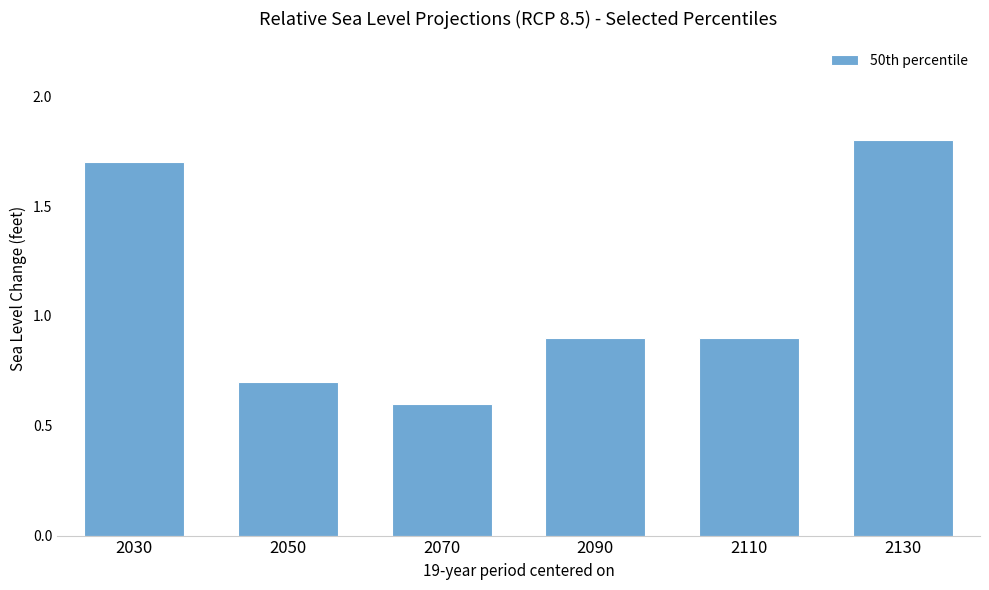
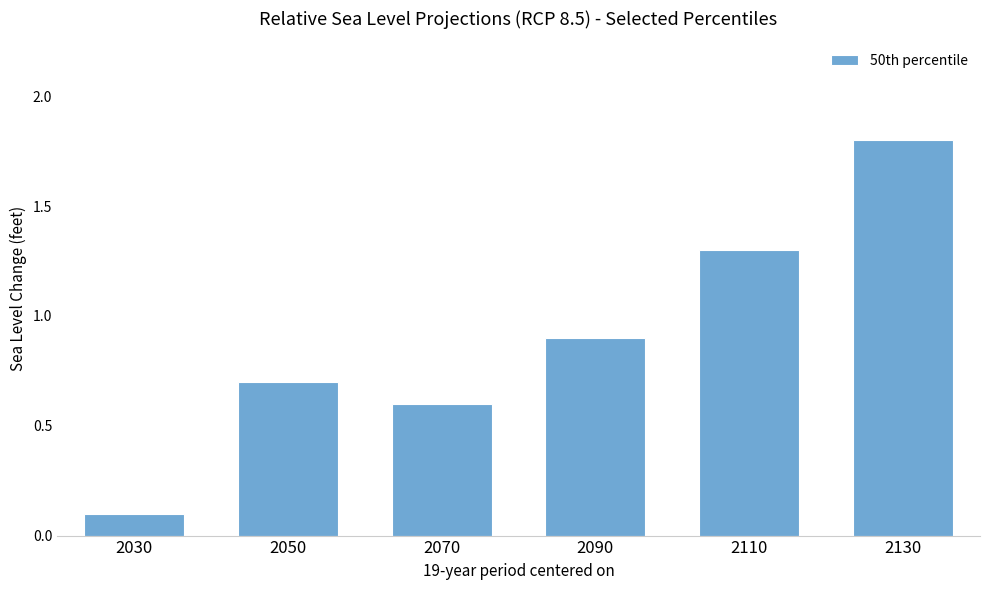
  {
-   "2030": 1.7,
+   "2030": 0.1,
    "2050": 0.7,
    "2070": 0.6,
    "2090": 0.9,
-   "2110": 0.9,
+   "2110": 1.3,
    "2130": 1.8
  }
